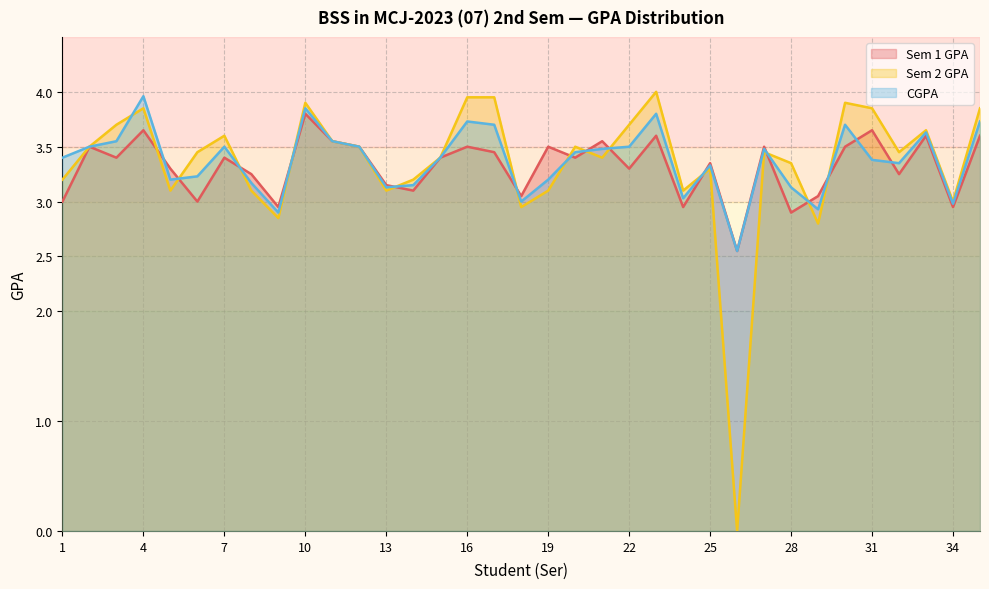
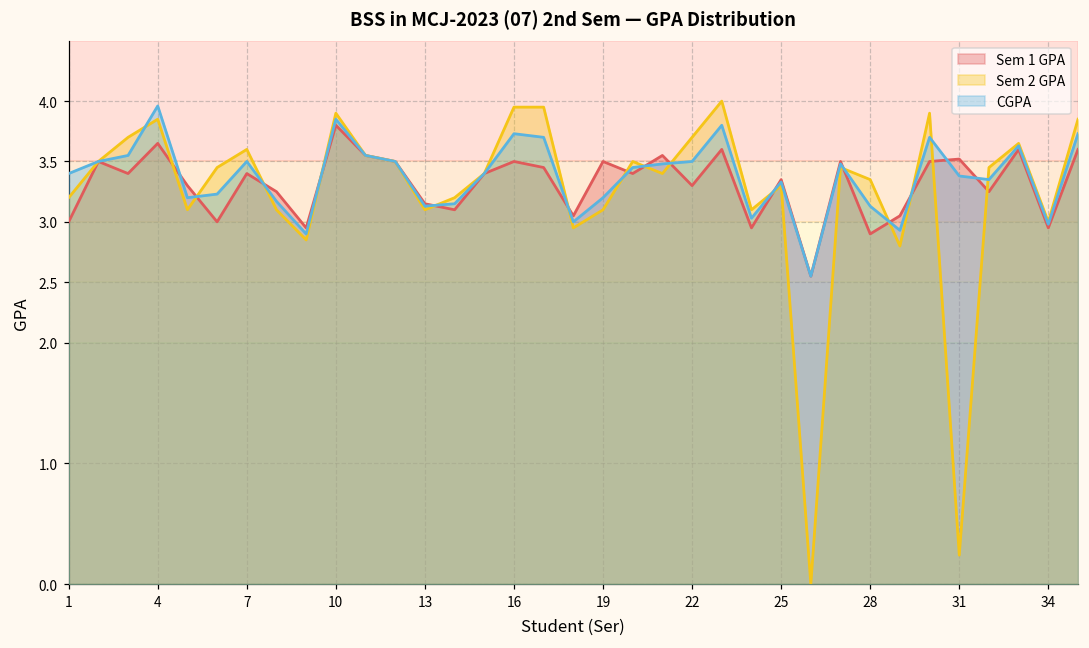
  {
    "Sem 1 GPA": {
      "1": 3.00,
      "4": 3.65,
      "7": 3.40,
      "10": 3.80,
      "16": 3.50,
      "19": 3.50,
      "22": 3.30,
      "28": 2.90,
-     "31": 3.65,
+     "31": 3.52,
      "34": 2.95
    },
    "Sem 2 GPA": {
      "1": 3.20,
      "4": 3.85,
      "7": 3.60,
      "10": 3.90,
      "13": 3.10,
      "16": 3.95,
      "19": 3.10,
      "22": 3.70,
      "25": 3.30,
      "28": 3.35,
-     "31": 3.85
+     "31": 0.24
    },
    "CGPA": {
      "1": 3.40,
      "4": 3.96,
      "7": 3.50,
      "10": 3.85,
      "16": 3.73,
      "19": 3.20,
      "22": 3.50,
      "28": 3.13,
      "31": 3.38
    }
  }
